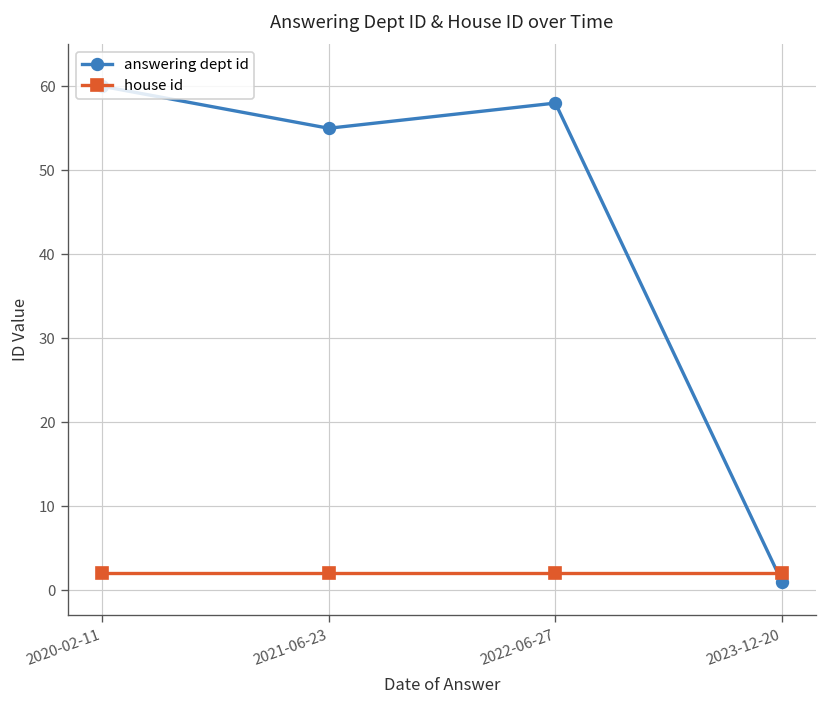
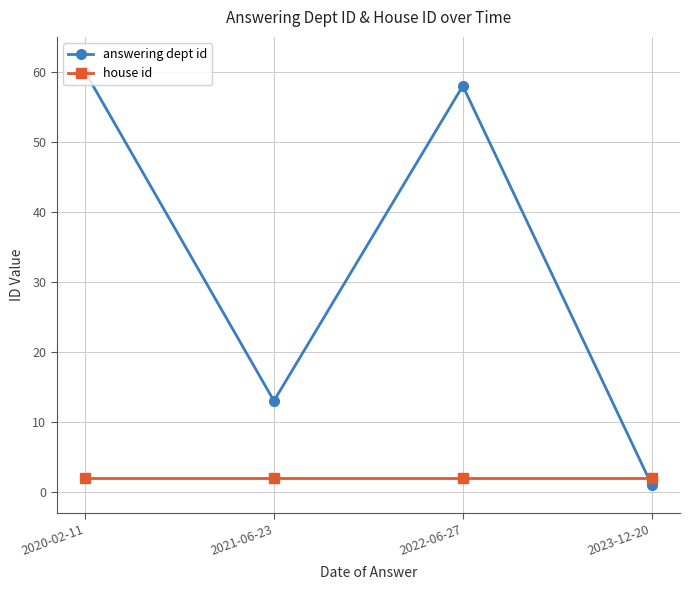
  {
    "answering dept id": {
-     "2021-06-23": 55,
+     "2021-06-23": 13,
      "2022-06-27": 58,
      "2023-12-20": 1
    },
    "house id": {
      "2020-02-11": 2,
      "2021-06-23": 2,
      "2022-06-27": 2,
      "2023-12-20": 2
    }
  }
